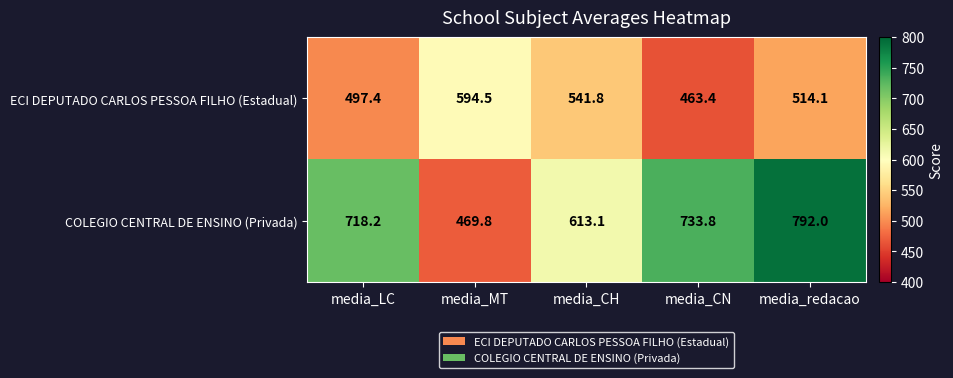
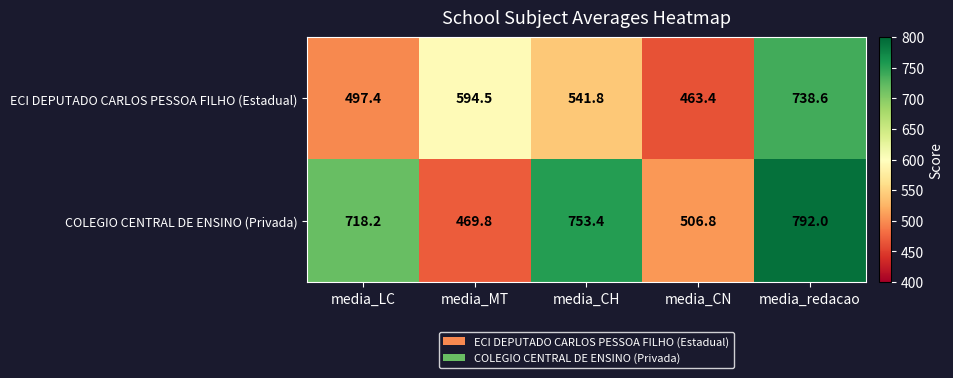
  {
    "ECI DEPUTADO CARLOS PESSOA FILHO (Estadual)": {
      "media_LC": 497.4,
      "media_MT": 594.5,
      "media_CH": 541.8,
      "media_CN": 463.4,
-     "media_redacao": 514.1
+     "media_redacao": 738.6
    },
    "COLEGIO CENTRAL DE ENSINO (Privada)": {
      "media_LC": 718.2,
      "media_MT": 469.8,
-     "media_CH": 613.1,
-     "media_CN": 733.8,
+     "media_CH": 753.4,
+     "media_CN": 506.8,
      "media_redacao": 792.0
    }
  }
